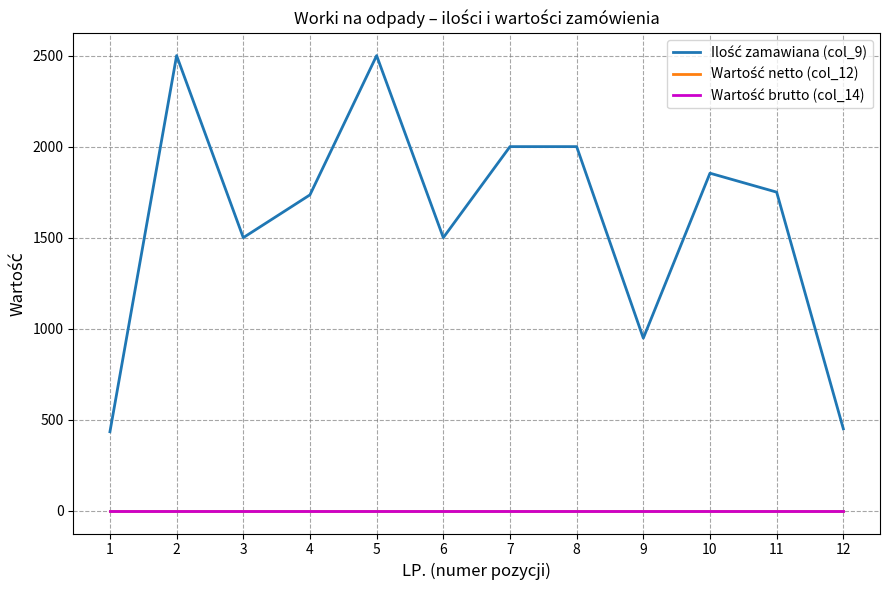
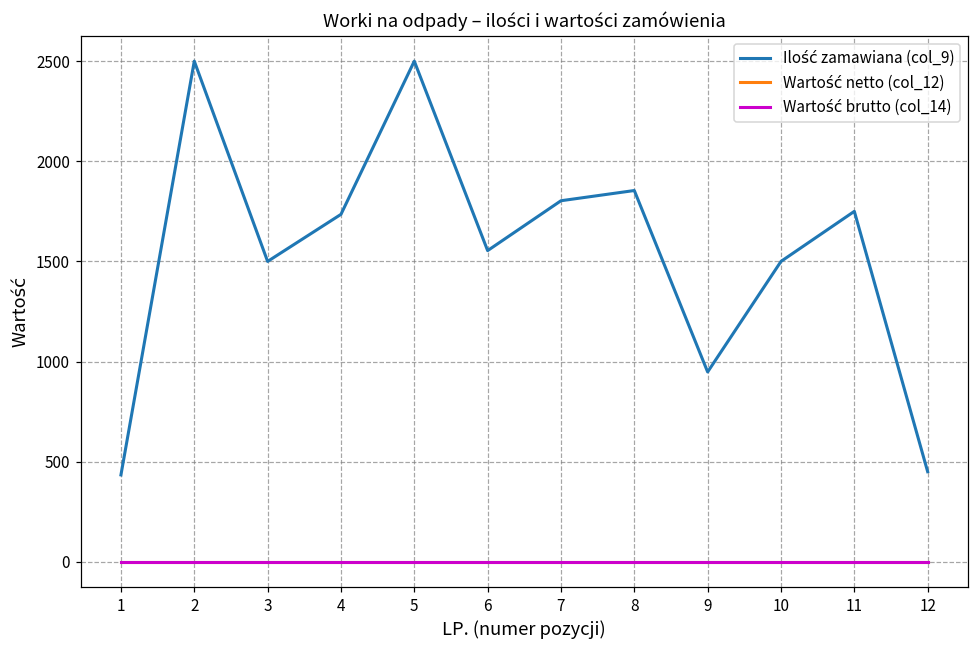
  {
    "Ilość zamawiana (col_9)": {
      "1": 430,
      "2": 2500,
      "3": 1500,
      "4": 1740,
      "5": 2500,
-     "6": 1500,
-     "7": 2000,
-     "8": 2000,
+     "6": 1550,
+     "7": 1800,
+     "8": 1850,
      "9": 950,
-     "10": 1850,
+     "10": 1500,
      "11": 1750,
      "12": 450
    },
    "Wartość brutto (col_14)": {
      "1": 0,
      "2": 0,
      "3": 0,
      "4": 0,
      "5": 0,
      "6": 0,
      "7": 0,
      "8": 0,
      "9": 0,
      "10": 0,
      "11": 0,
      "12": 0
    }
  }
